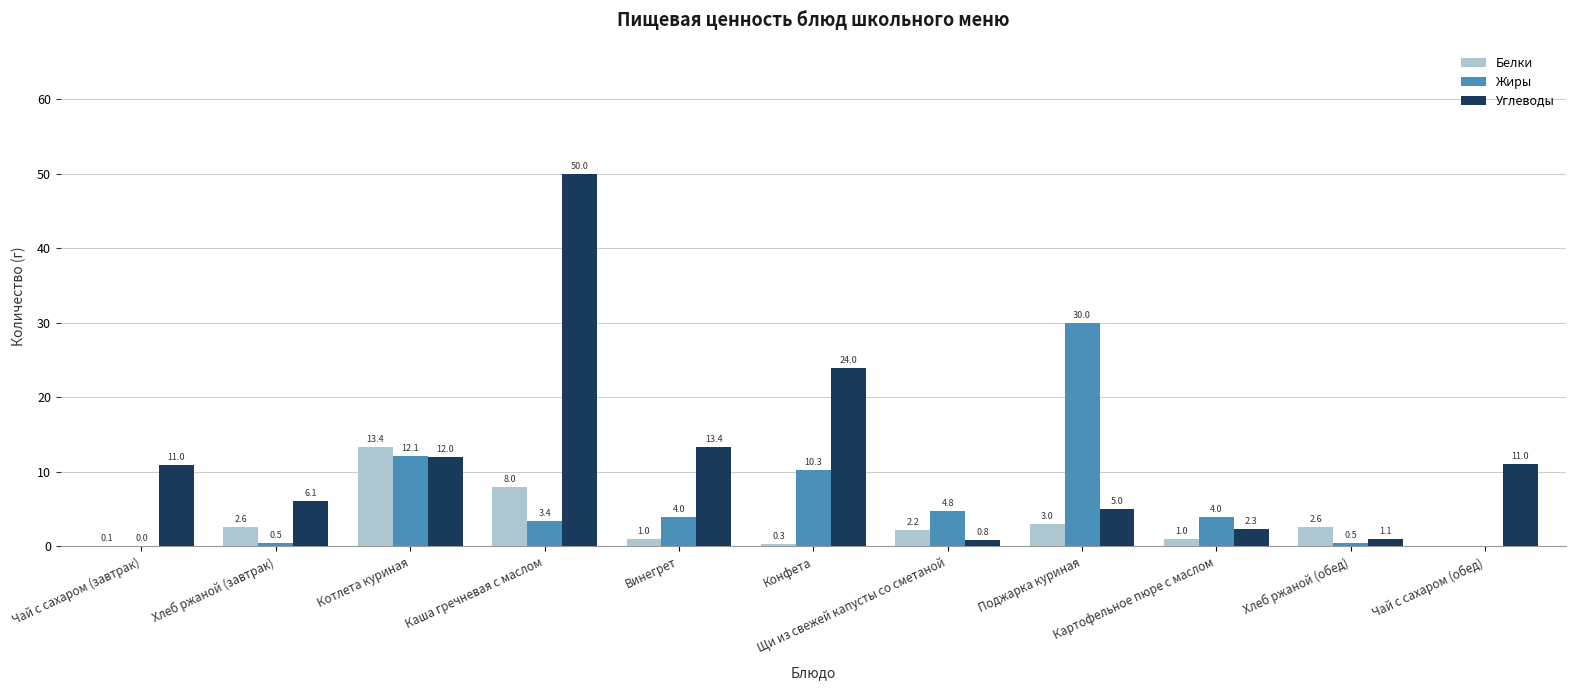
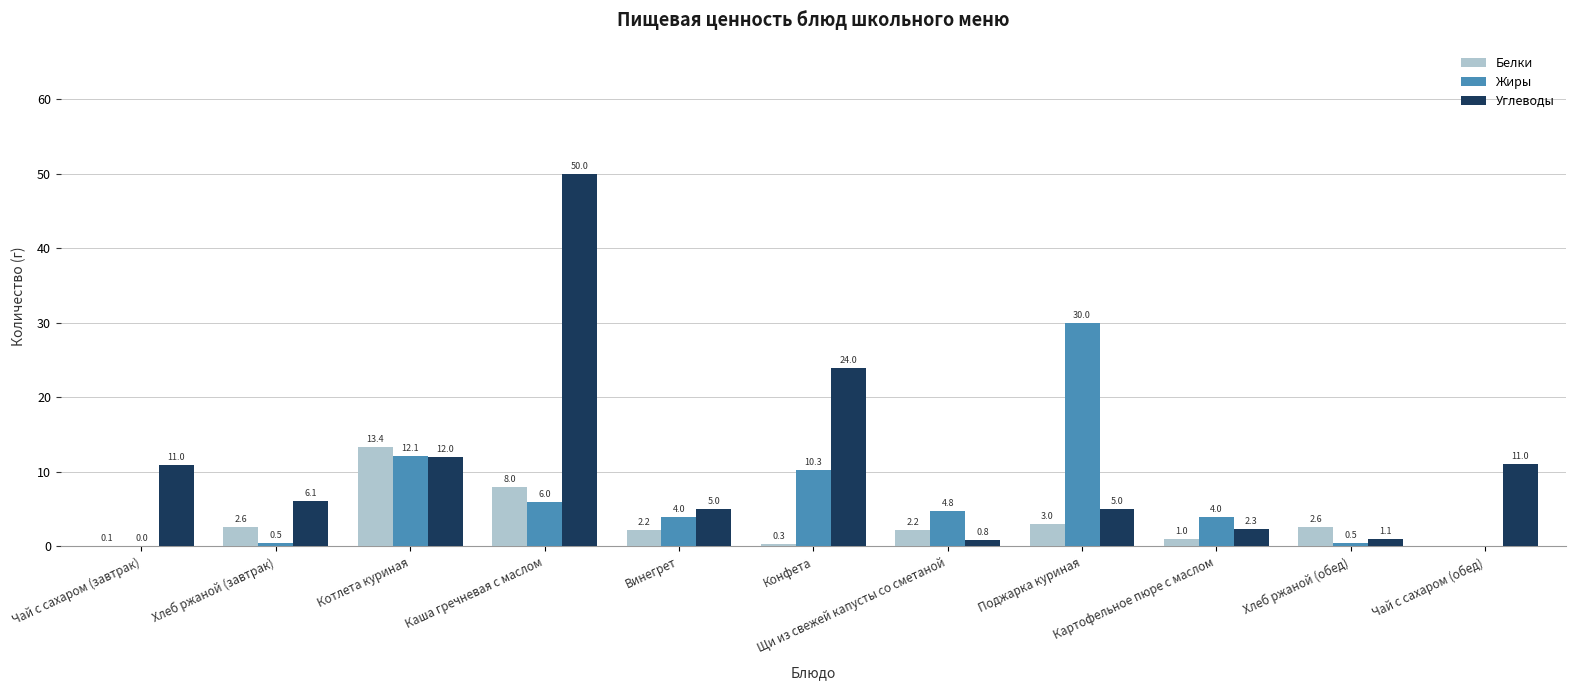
  {
    "Белки": {
      "Чай с сахаром (завтрак)": 0.1,
      "Хлеб ржаной (завтрак)": 2.6,
      "Котлета куриная": 13.4,
      "Каша гречневая с маслом": 8.0,
-     "Винегрет": 1.0,
+     "Винегрет": 2.2,
      "Конфета": 0.3,
      "Щи из свежей капусты со сметаной": 2.2,
      "Поджарка куриная": 3.0,
      "Картофельное пюре с маслом": 1.0,
      "Хлеб ржаной (обед)": 2.6
    },
    "Жиры": {
      "Чай с сахаром (завтрак)": 0.0,
      "Хлеб ржаной (завтрак)": 0.5,
      "Котлета куриная": 12.1,
-     "Каша гречневая с маслом": 3.4,
+     "Каша гречневая с маслом": 6.0,
      "Винегрет": 4.0,
      "Конфета": 10.3,
      "Щи из свежей капусты со сметаной": 4.8,
      "Поджарка куриная": 30.0,
      "Картофельное пюре с маслом": 4.0,
      "Хлеб ржаной (обед)": 0.5
    },
    "Углеводы": {
      "Чай с сахаром (завтрак)": 11.0,
      "Хлеб ржаной (завтрак)": 6.1,
      "Котлета куриная": 12.0,
      "Каша гречневая с маслом": 50.0,
-     "Винегрет": 13.4,
+     "Винегрет": 5.0,
      "Конфета": 24.0,
      "Щи из свежей капусты со сметаной": 0.8,
      "Поджарка куриная": 5.0,
      "Картофельное пюре с маслом": 2.3,
      "Хлеб ржаной (обед)": 1.1,
      "Чай с сахаром (обед)": 11.0
    }
  }
